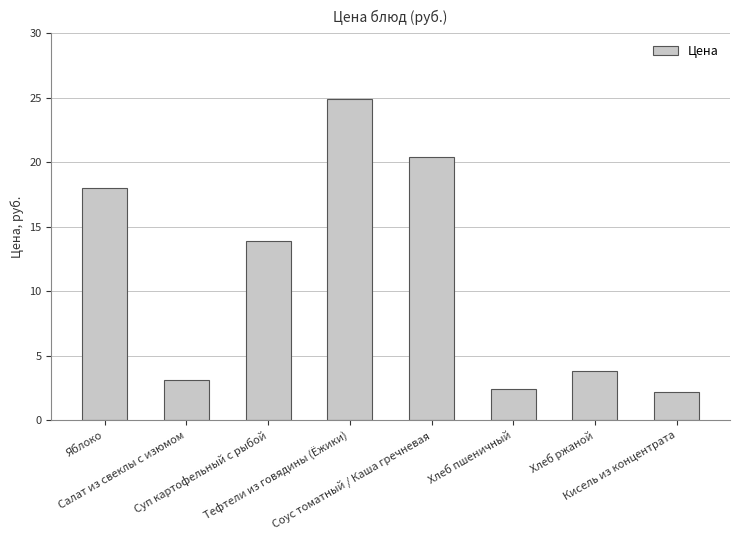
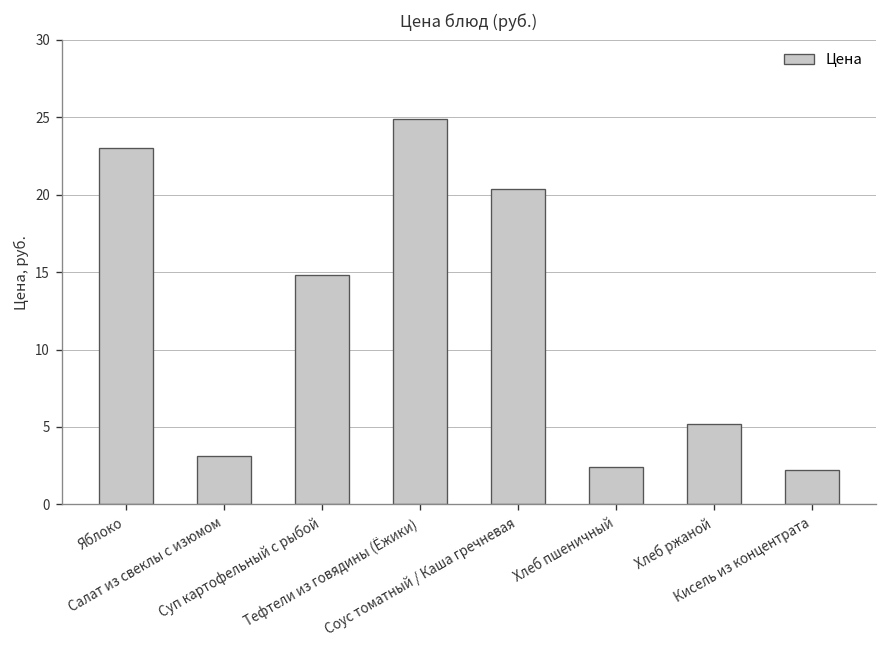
  {
-   "Яблоко": 18,
+   "Яблоко": 23,
    "Салат из свеклы с изюмом": 3.1,
-   "Суп картофельный с рыбой": 13.9,
+   "Суп картофельный с рыбой": 14.8,
    "Тефтели из говядины (Ёжики)": 24.9,
    "Соус томатный / Каша гречневая": 20.4,
    "Хлеб пшеничный": 2.4,
-   "Хлеб ржаной": 3.8,
+   "Хлеб ржаной": 5.2,
    "Кисель из концентрата": 2.2
  }
